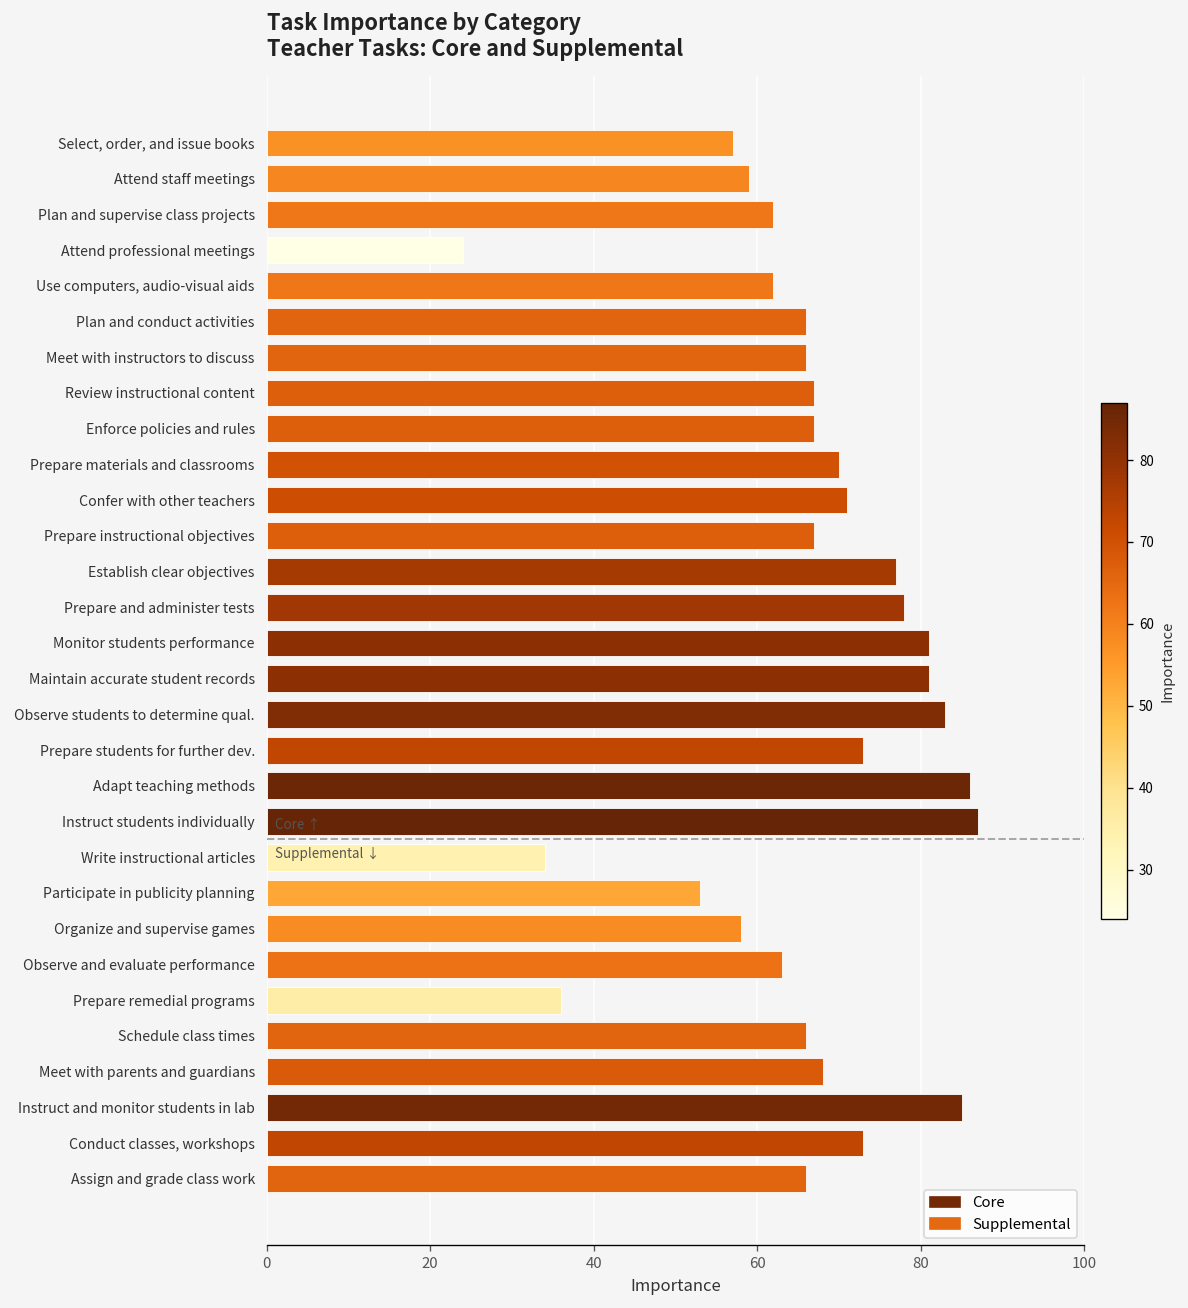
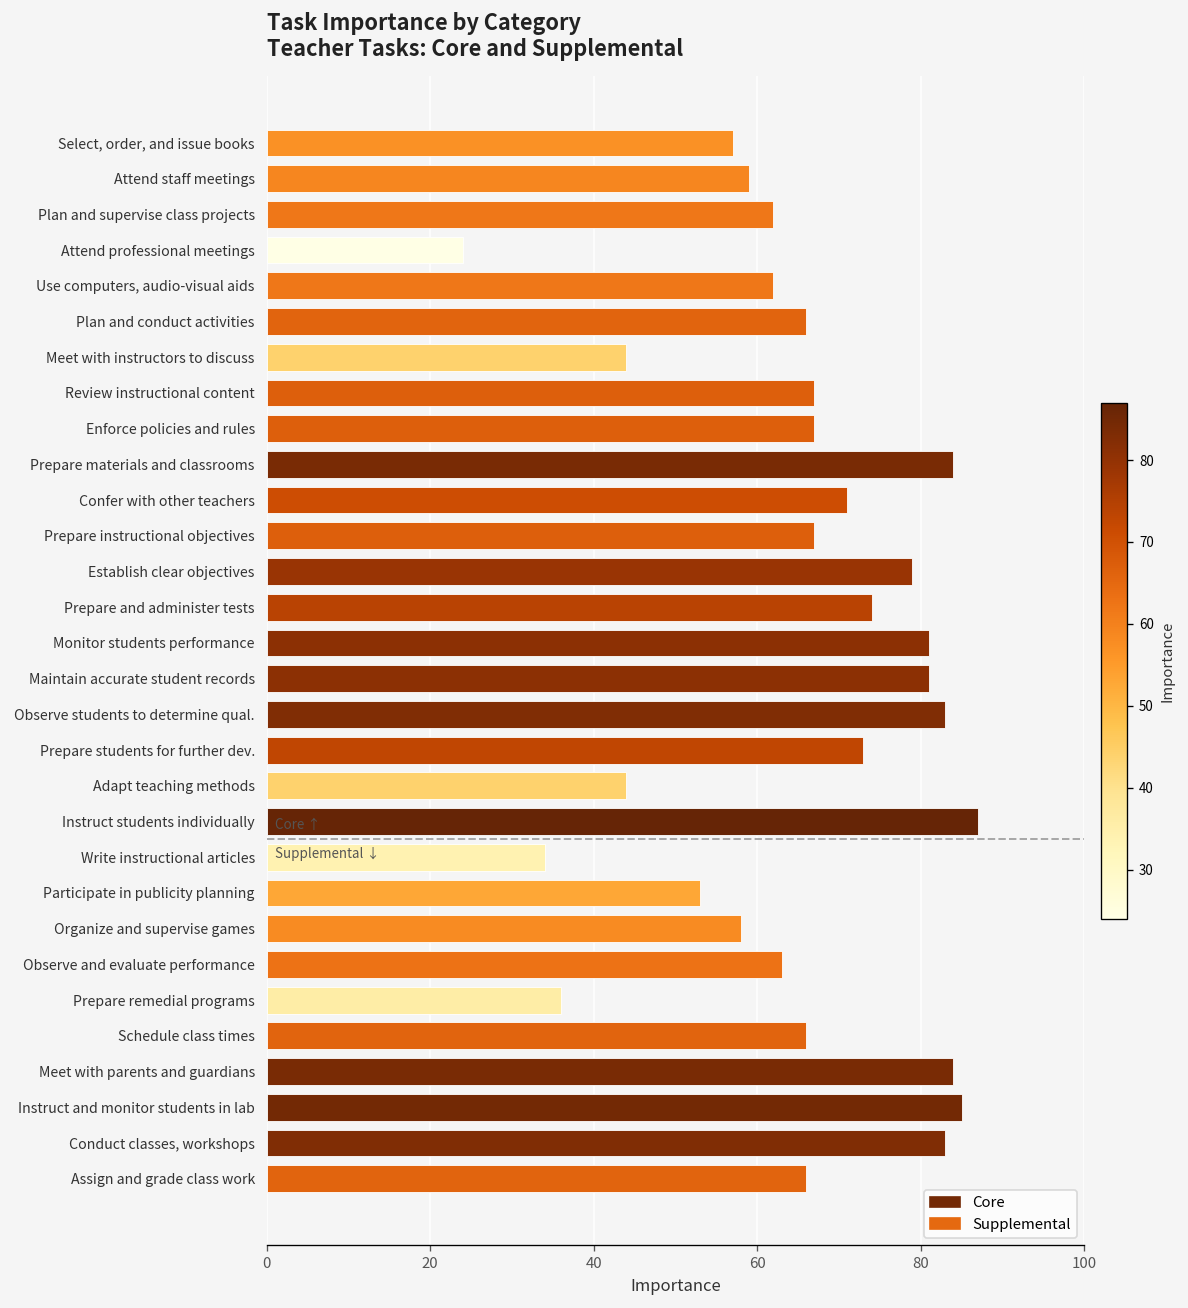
  {
    "Select, order, and issue books": 57,
    "Attend staff meetings": 59,
    "Plan and supervise class projects": 62,
    "Attend professional meetings": 24,
    "Use computers, audio-visual aids": 62,
    "Plan and conduct activities": 66,
-   "Meet with instructors to discuss": 66,
+   "Meet with instructors to discuss": 44,
    "Review instructional content": 67,
    "Enforce policies and rules": 67,
-   "Prepare materials and classrooms": 70,
+   "Prepare materials and classrooms": 84,
    "Confer with other teachers": 71,
    "Prepare instructional objectives": 67,
-   "Establish clear objectives": 77,
-   "Prepare and administer tests": 78,
+   "Establish clear objectives": 79,
+   "Prepare and administer tests": 74,
    "Monitor students performance": 81,
    "Maintain accurate student records": 81,
    "Observe students to determine qual.": 83,
    "Prepare students for further dev.": 73,
-   "Adapt teaching methods": 86,
+   "Adapt teaching methods": 44,
    "Instruct students individually": 87,
    "Write instructional articles": 34,
    "Participate in publicity planning": 53,
    "Organize and supervise games": 58,
    "Observe and evaluate performance": 63,
    "Prepare remedial programs": 36,
    "Schedule class times": 66,
-   "Meet with parents and guardians": 68,
+   "Meet with parents and guardians": 84,
    "Instruct and monitor students in lab": 85,
-   "Conduct classes, workshops": 73,
+   "Conduct classes, workshops": 83,
    "Assign and grade class work": 66
  }
